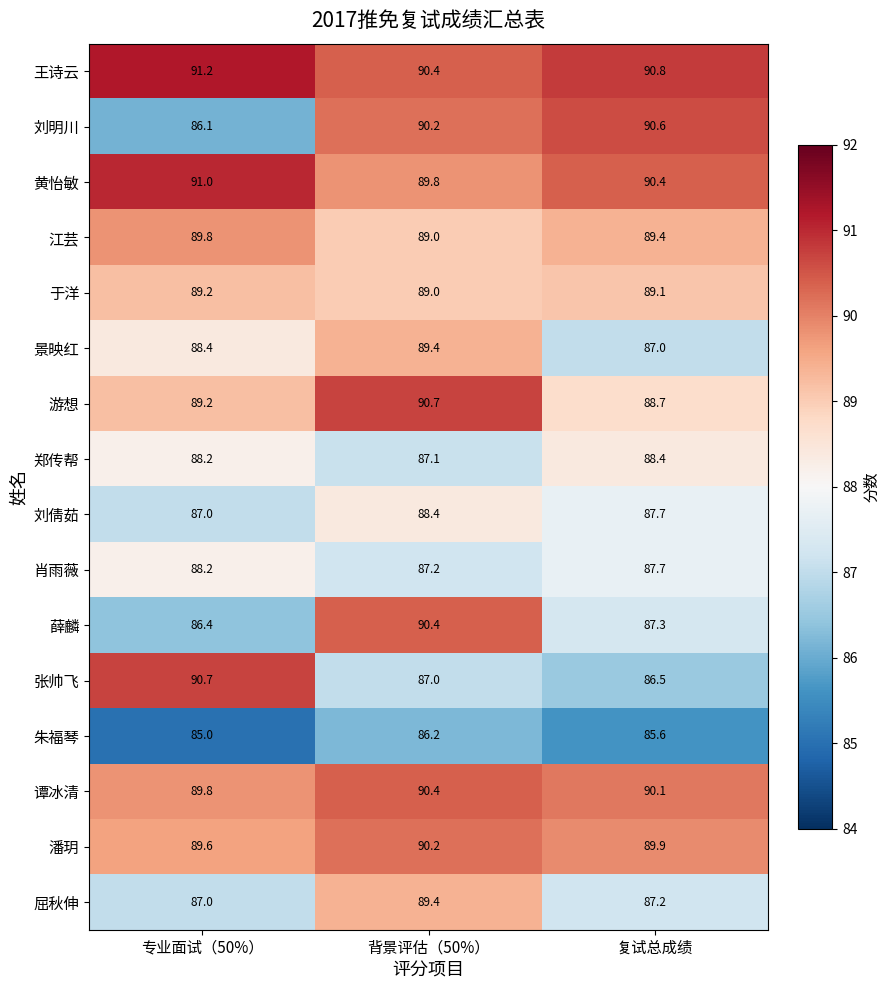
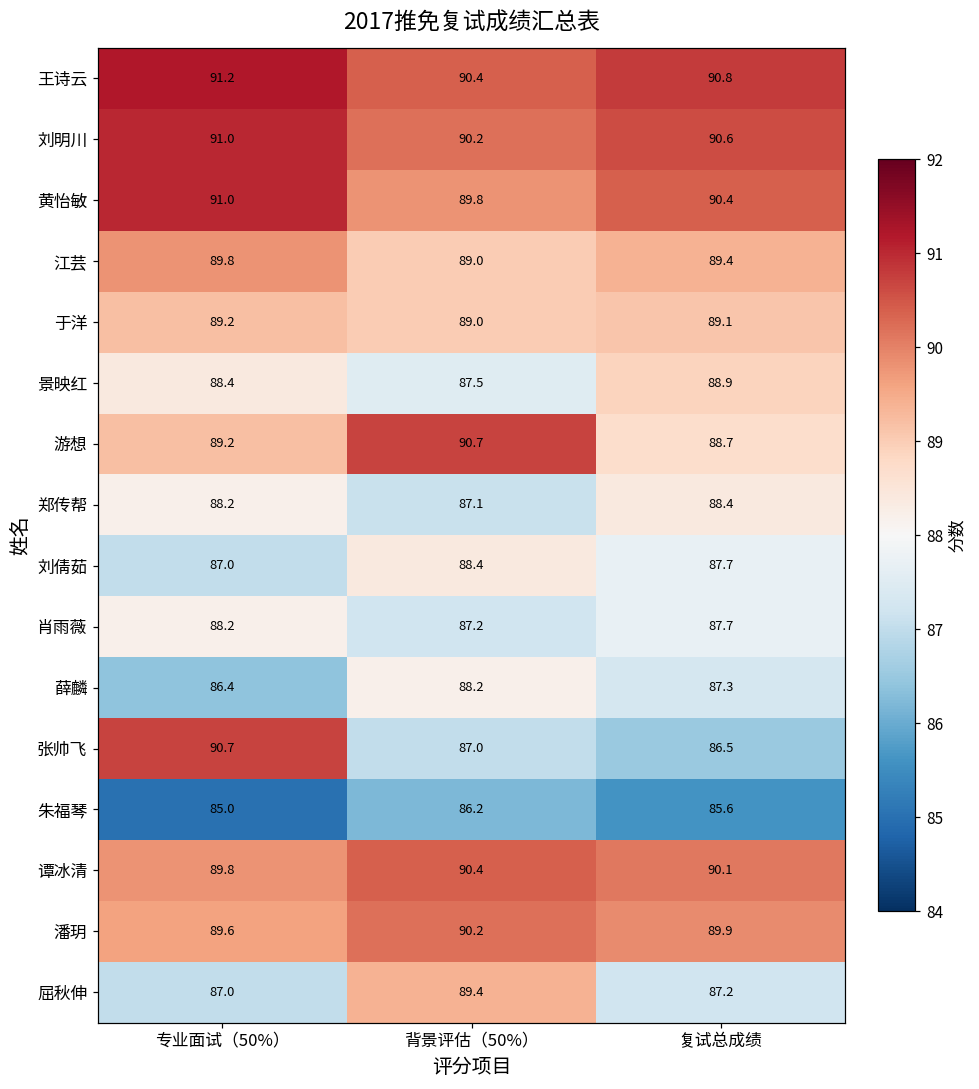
  {
    "王诗云": {
      "专业面试（50%）": 91.2,
      "背景评估（50%）": 90.4,
      "复试总成绩": 90.8
    },
    "刘明川": {
-     "专业面试（50%）": 86.1,
+     "专业面试（50%）": 91.0,
      "背景评估（50%）": 90.2,
      "复试总成绩": 90.6
    },
    "黄怡敏": {
      "专业面试（50%）": 91.0,
      "背景评估（50%）": 89.8,
      "复试总成绩": 90.4
    },
    "江芸": {
      "专业面试（50%）": 89.8,
      "背景评估（50%）": 89.0,
      "复试总成绩": 89.4
    },
    "于洋": {
      "专业面试（50%）": 89.2,
      "背景评估（50%）": 89.0,
      "复试总成绩": 89.1
    },
    "景映红": {
      "专业面试（50%）": 88.4,
-     "背景评估（50%）": 89.4,
-     "复试总成绩": 87.0
+     "背景评估（50%）": 87.5,
+     "复试总成绩": 88.9
    },
    "游想": {
      "专业面试（50%）": 89.2,
      "背景评估（50%）": 90.7,
      "复试总成绩": 88.7
    },
    "郑传帮": {
      "专业面试（50%）": 88.2,
      "背景评估（50%）": 87.1,
      "复试总成绩": 88.4
    },
    "刘倩茹": {
      "专业面试（50%）": 87.0,
      "背景评估（50%）": 88.4,
      "复试总成绩": 87.7
    },
    "肖雨薇": {
      "专业面试（50%）": 88.2,
      "背景评估（50%）": 87.2,
      "复试总成绩": 87.7
    },
    "薛麟": {
      "专业面试（50%）": 86.4,
-     "背景评估（50%）": 90.4,
+     "背景评估（50%）": 88.2,
      "复试总成绩": 87.3
    },
    "张帅飞": {
      "专业面试（50%）": 90.7,
      "背景评估（50%）": 87.0,
      "复试总成绩": 86.5
    },
    "朱福琴": {
      "专业面试（50%）": 85.0,
      "背景评估（50%）": 86.2,
      "复试总成绩": 85.6
    },
    "谭冰清": {
      "专业面试（50%）": 89.8,
      "背景评估（50%）": 90.4,
      "复试总成绩": 90.1
    },
    "潘玥": {
      "专业面试（50%）": 89.6,
      "背景评估（50%）": 90.2,
      "复试总成绩": 89.9
    },
    "屈秋伸": {
      "专业面试（50%）": 87.0,
      "背景评估（50%）": 89.4,
      "复试总成绩": 87.2
    }
  }
